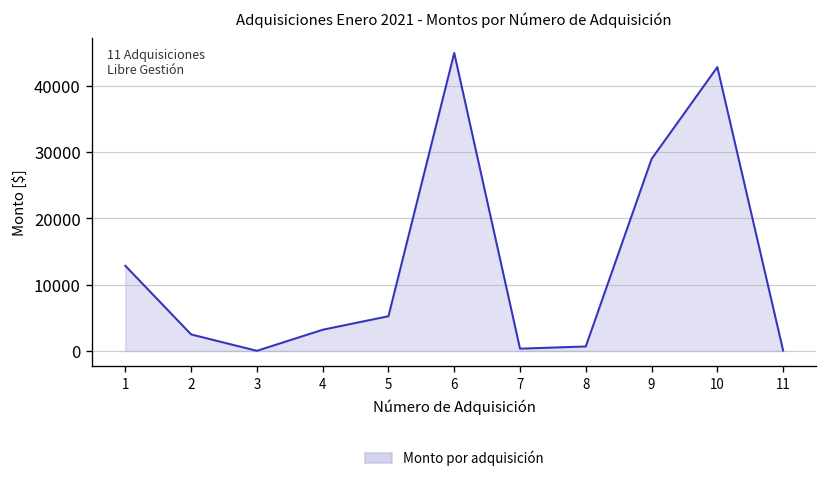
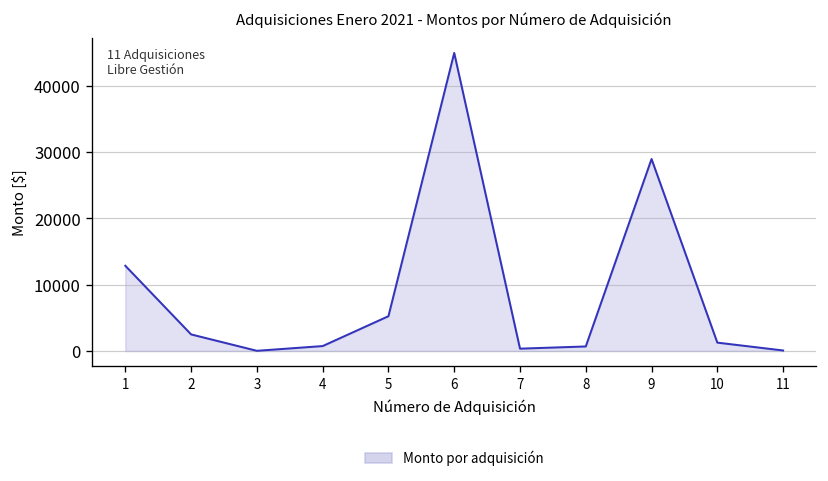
  {
    "1": 13000,
    "2": 2000,
    "3": 0,
-   "4": 3000,
+   "4": 1000,
    "5": 5000,
    "6": 45000,
    "7": 0,
    "8": 1000,
    "9": 29000,
-   "10": 43000,
+   "10": 1000,
    "11": 0
  }
